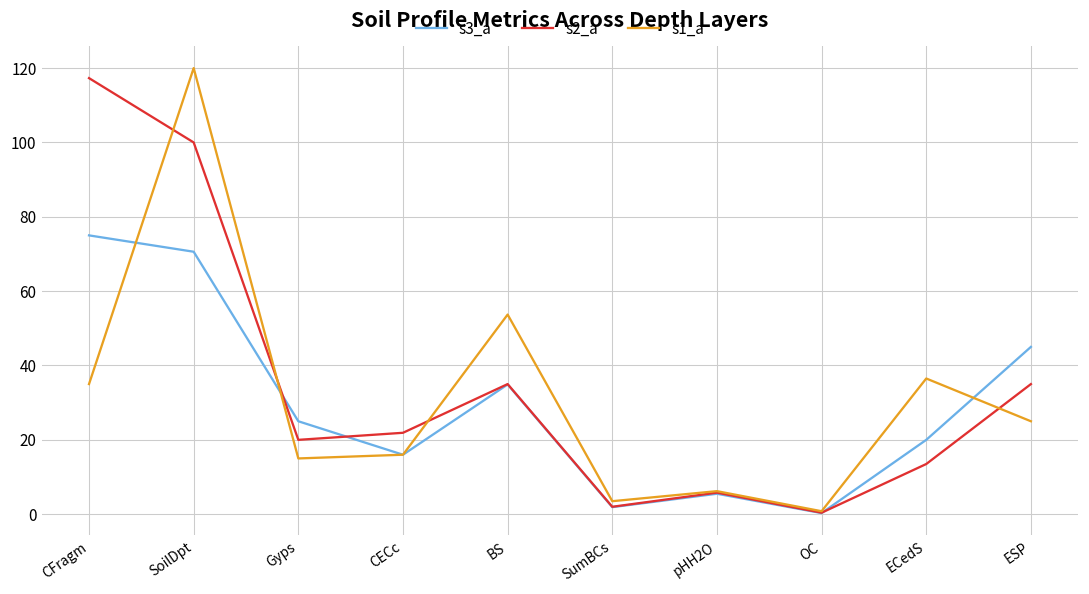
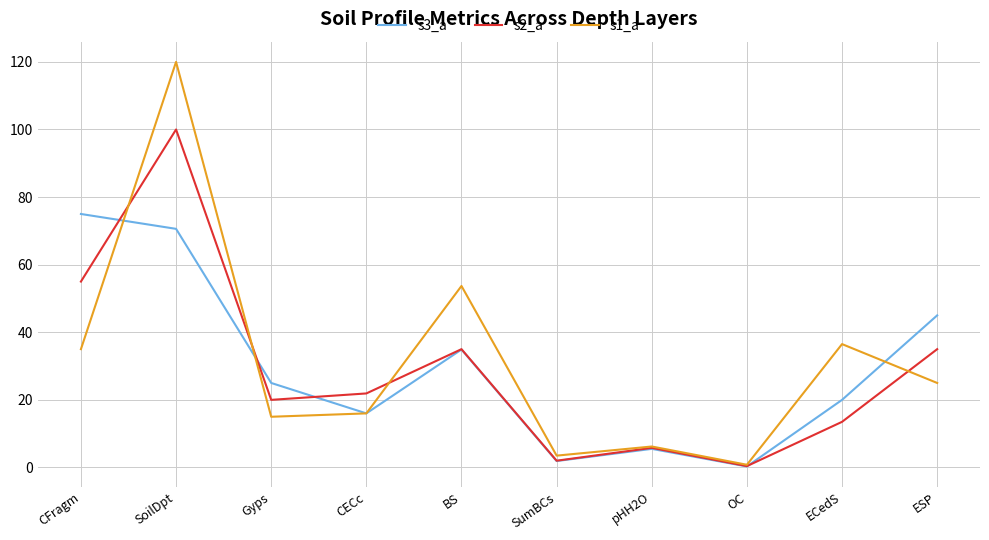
  {
    "s3_a": {
      "CFragm": 75,
      "SoilDpt": 71,
      "Gyps": 25,
      "ECedS": 20,
      "ESP": 45
    },
    "s2_a": {
-     "CFragm": 117,
+     "CFragm": 55,
      "SoilDpt": 100,
      "Gyps": 20,
      "CECc": 22,
      "ECedS": 14,
      "ESP": 35
    },
    "s1_a": {
      "CFragm": 35,
      "SoilDpt": 120,
      "Gyps": 15,
      "BS": 54,
      "SumBCs": 4,
      "ECedS": 37,
      "ESP": 25
    }
  }
